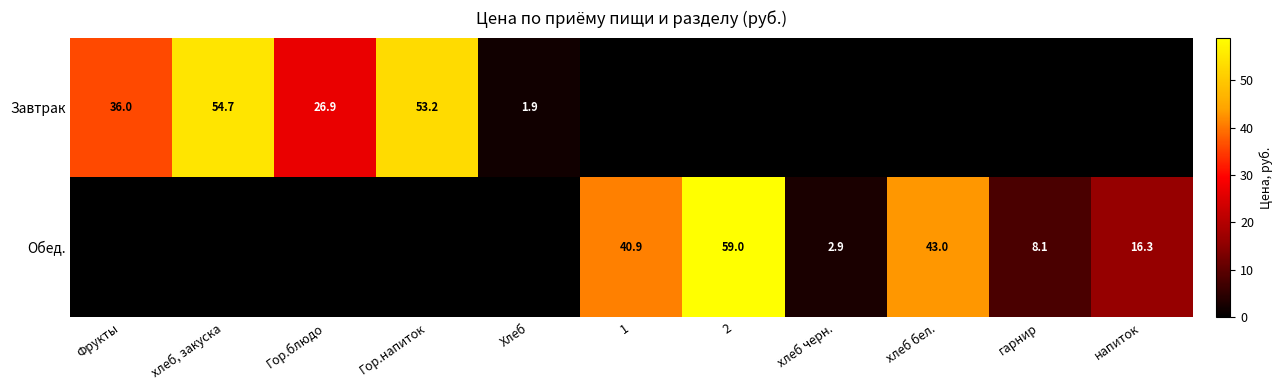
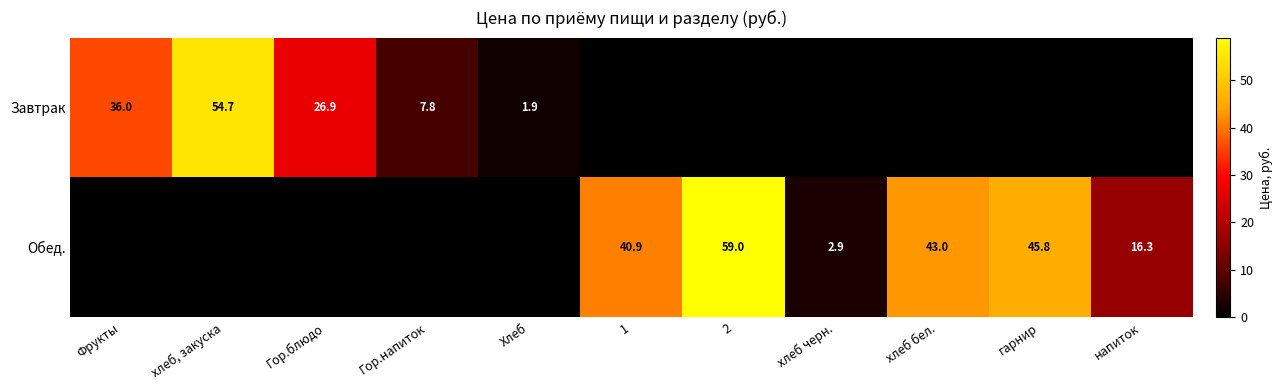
  {
    "Завтрак": {
      "Фрукты": 36.0,
      "хлеб, закуска": 54.7,
      "Гор.блюдо": 26.9,
-     "Гор.напиток": 53.2,
+     "Гор.напиток": 7.8,
      "Хлеб": 1.9
    },
    "Обед.": {
      "1": 40.9,
      "2": 59.0,
      "хлеб черн.": 2.9,
      "хлеб бел.": 43.0,
-     "гарнир": 8.1,
+     "гарнир": 45.8,
      "напиток": 16.3
    }
  }
